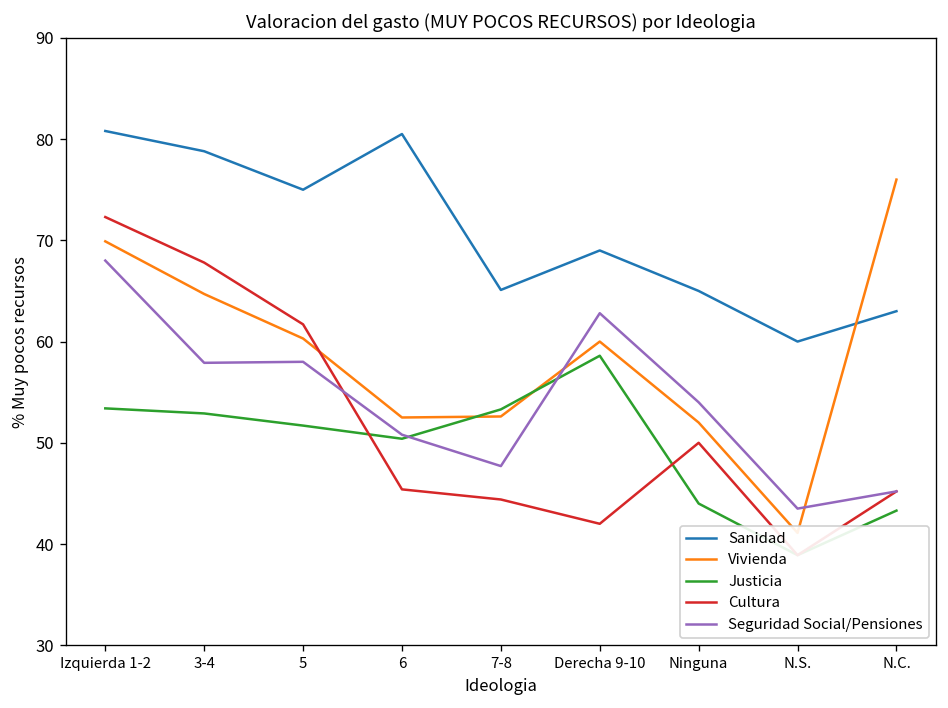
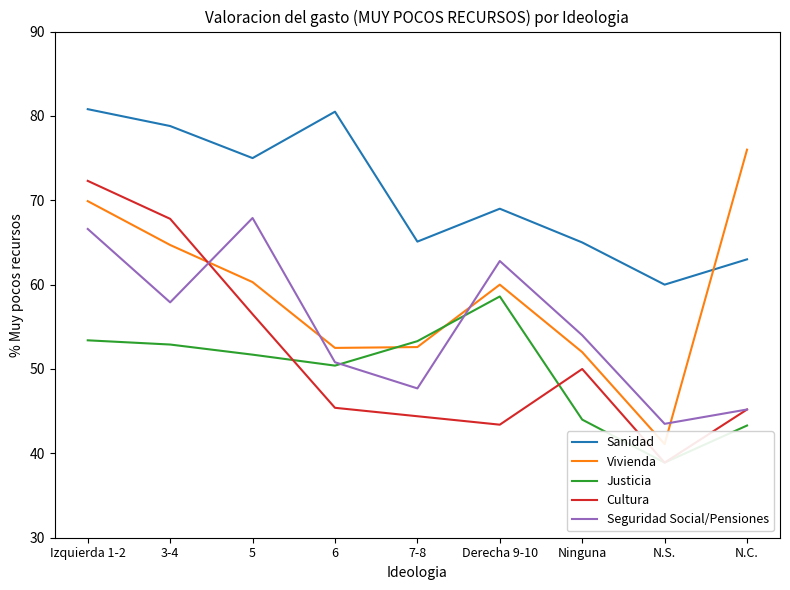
  {
    "Sanidad": {
      "Izquierda 1-2": 81,
      "3-4": 79,
      "5": 75,
      "6": 81,
      "7-8": 65,
      "Derecha 9-10": 69,
      "Ninguna": 65,
      "N.S.": 60,
      "N.C.": 63
    },
    "Vivienda": {
      "Izquierda 1-2": 70,
      "3-4": 65,
      "5": 60,
      "6": 53,
      "7-8": 53,
      "Derecha 9-10": 60,
      "Ninguna": 52,
      "N.C.": 76
    },
    "Justicia": {
      "Izquierda 1-2": 53,
      "3-4": 53,
      "5": 52,
      "6": 50,
      "7-8": 53,
      "Derecha 9-10": 59,
      "Ninguna": 44,
      "N.C.": 43
    },
    "Cultura": {
      "Izquierda 1-2": 72,
      "3-4": 68,
-     "5": 62,
+     "5": 57,
      "6": 45,
      "7-8": 44,
-     "Derecha 9-10": 42,
+     "Derecha 9-10": 43,
      "Ninguna": 50
    },
    "Seguridad Social/Pensiones": {
-     "Izquierda 1-2": 68,
+     "Izquierda 1-2": 67,
      "3-4": 58,
-     "5": 58,
+     "5": 68,
      "6": 51,
      "7-8": 48,
      "Derecha 9-10": 63,
      "Ninguna": 54,
      "N.S.": 44
    }
  }
